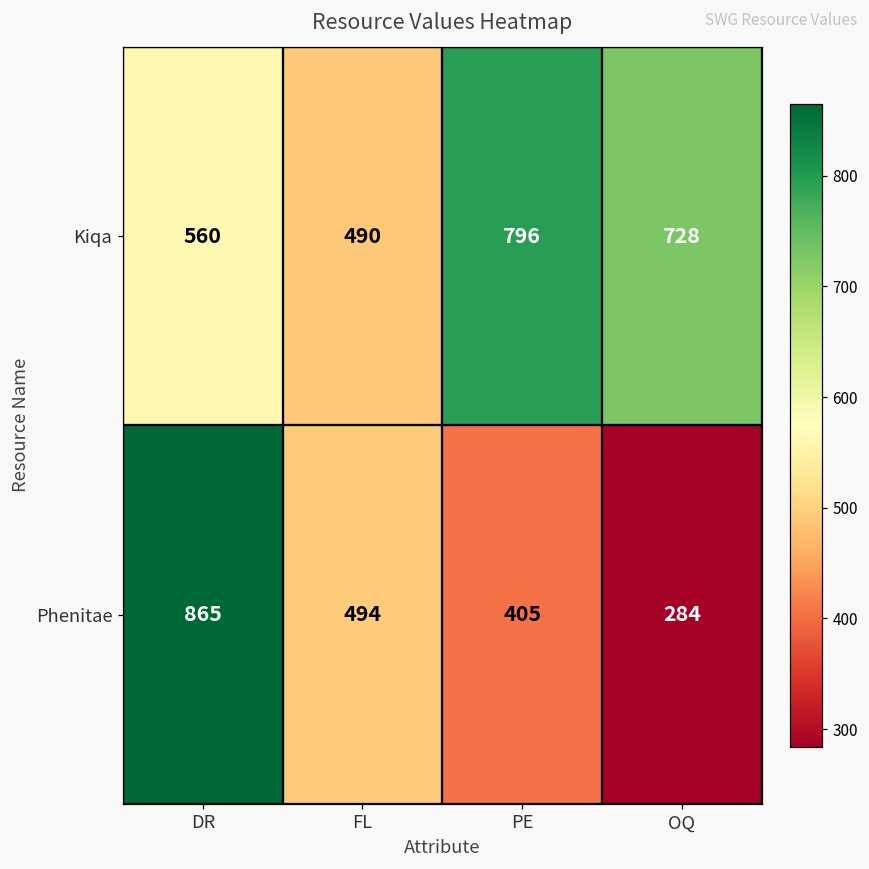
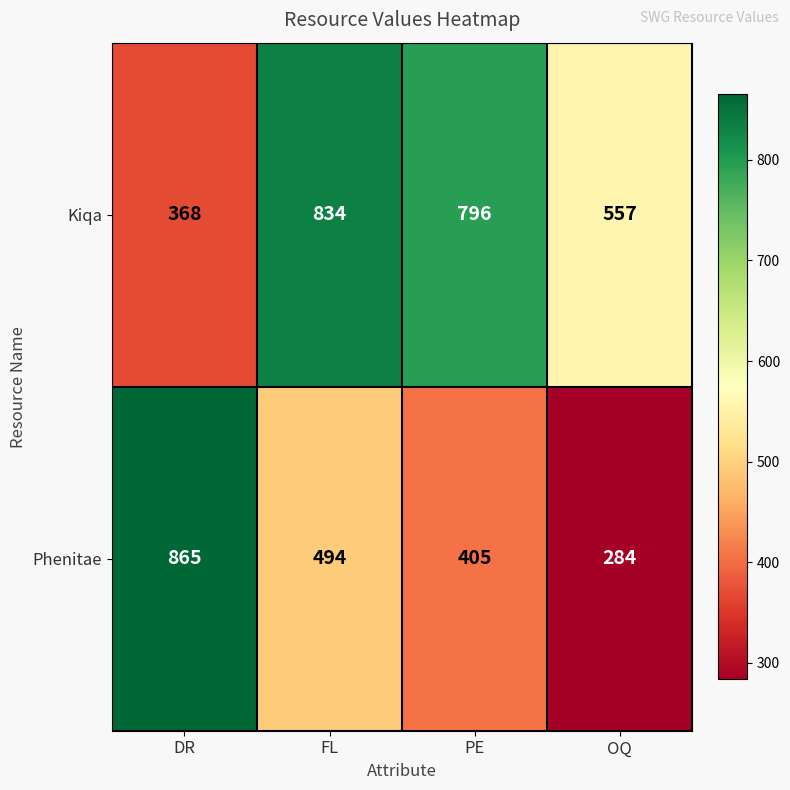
  {
    "Kiqa": {
-     "DR": 560,
-     "FL": 490,
+     "DR": 368,
+     "FL": 834,
      "PE": 796,
-     "OQ": 728
+     "OQ": 557
    },
    "Phenitae": {
      "DR": 865,
      "FL": 494,
      "PE": 405,
      "OQ": 284
    }
  }
